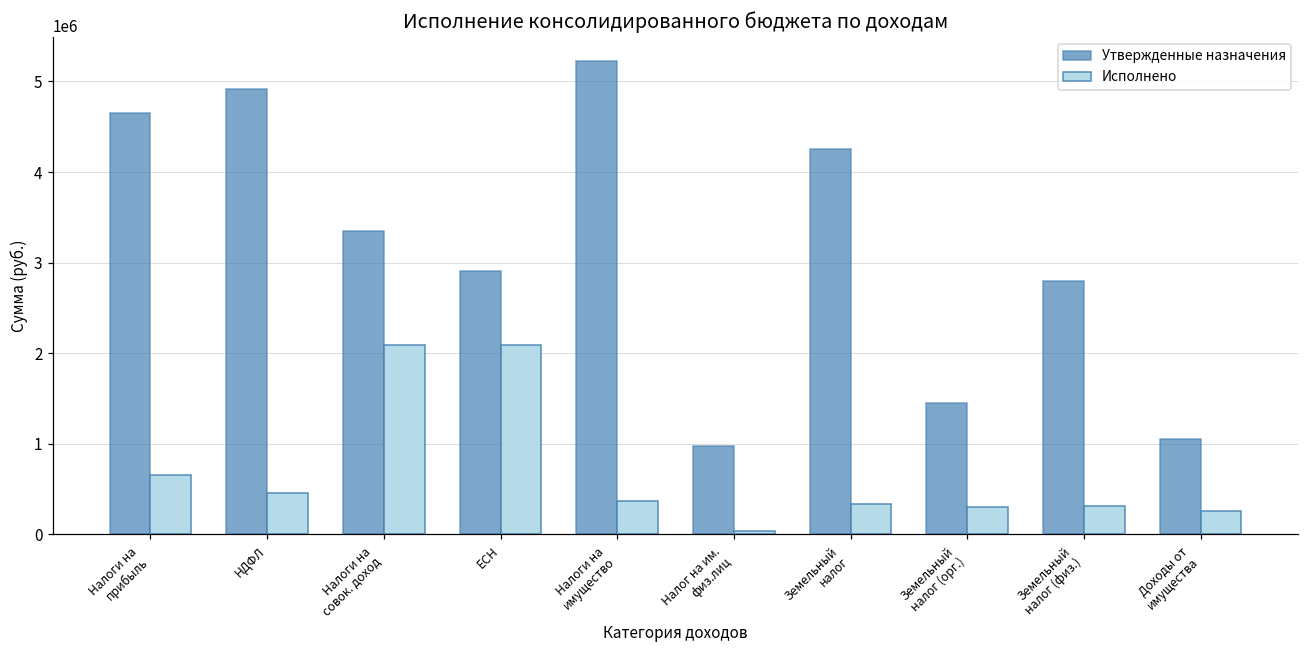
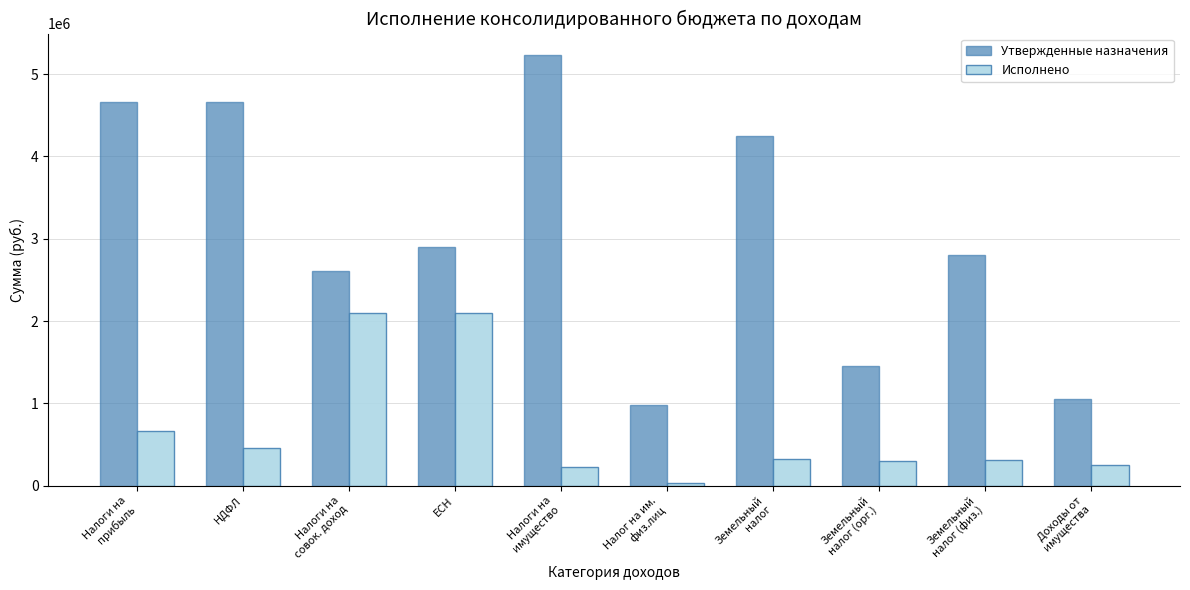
  {
    "Утвержденные назначения": {
      "Налоги на прибыль": 4700000,
-     "НДФЛ": 4900000,
-     "Налоги на совок. доход": 3300000,
+     "НДФЛ": 4700000,
+     "Налоги на совок. доход": 2600000,
      "ЕСН": 2900000,
      "Налоги на имущество": 5200000,
      "Налог на им. физ.лиц": 1000000,
      "Земельный налог": 4300000,
      "Земельный налог (орг.)": 1500000,
      "Земельный налог (физ.)": 2800000,
      "Доходы от имущества": 1100000
    },
    "Исполнено": {
      "Налоги на прибыль": 700000,
      "НДФЛ": 500000,
      "Налоги на совок. доход": 2100000,
      "ЕСН": 2100000,
-     "Налоги на имущество": 400000,
+     "Налоги на имущество": 200000,
      "Налог на им. физ.лиц": 0,
      "Земельный налог": 300000,
      "Земельный налог (орг.)": 300000,
      "Земельный налог (физ.)": 300000,
      "Доходы от имущества": 300000
    }
  }
